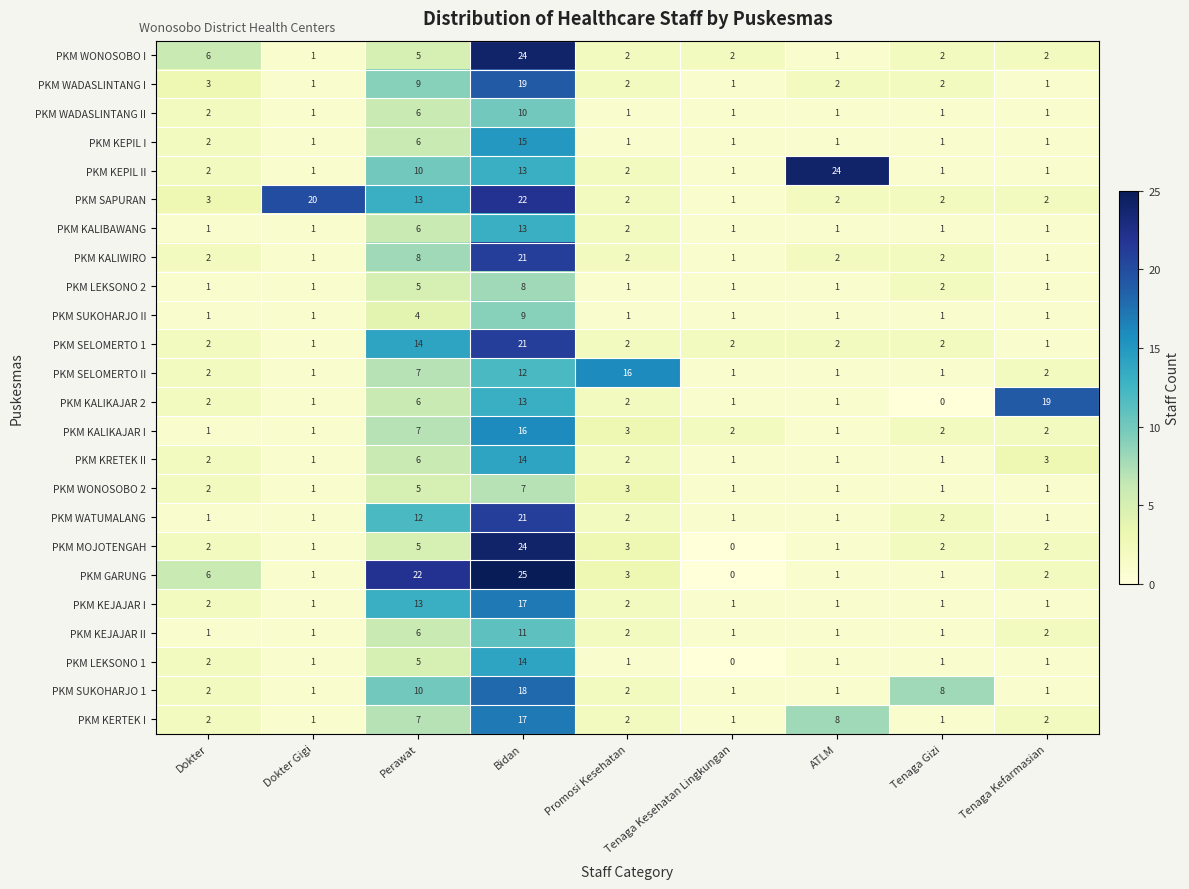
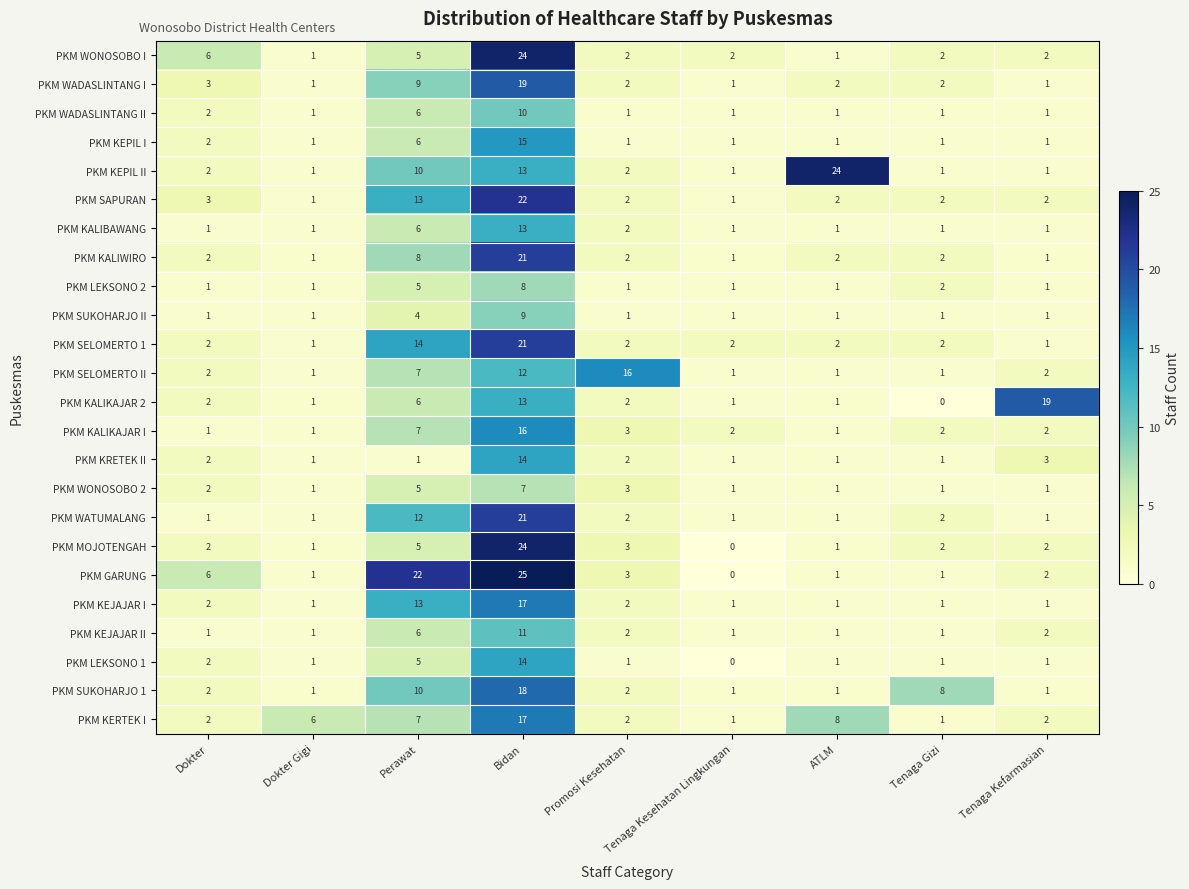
  {
    "PKM SAPURAN": {
      "Dokter": 3,
-     "Dokter Gigi": 20,
+     "Dokter Gigi": 1,
      "Perawat": 13,
      "Bidan": 22,
      "Promosi Kesehatan": 2,
      "Tenaga Kesehatan Lingkungan": 1,
      "ATLM": 2,
      "Tenaga Gizi": 2,
      "Tenaga Kefarmasian": 2
    },
    "PKM KRETEK II": {
      "Dokter": 2,
      "Dokter Gigi": 1,
-     "Perawat": 6,
+     "Perawat": 1,
      "Bidan": 14,
      "Promosi Kesehatan": 2,
      "Tenaga Kesehatan Lingkungan": 1,
      "ATLM": 1,
      "Tenaga Gizi": 1,
      "Tenaga Kefarmasian": 3
    },
    "PKM KERTEK I": {
      "Dokter": 2,
-     "Dokter Gigi": 1,
+     "Dokter Gigi": 6,
      "Perawat": 7,
      "Bidan": 17,
      "Promosi Kesehatan": 2,
      "Tenaga Kesehatan Lingkungan": 1,
      "ATLM": 8,
      "Tenaga Gizi": 1,
      "Tenaga Kefarmasian": 2
    }
  }
